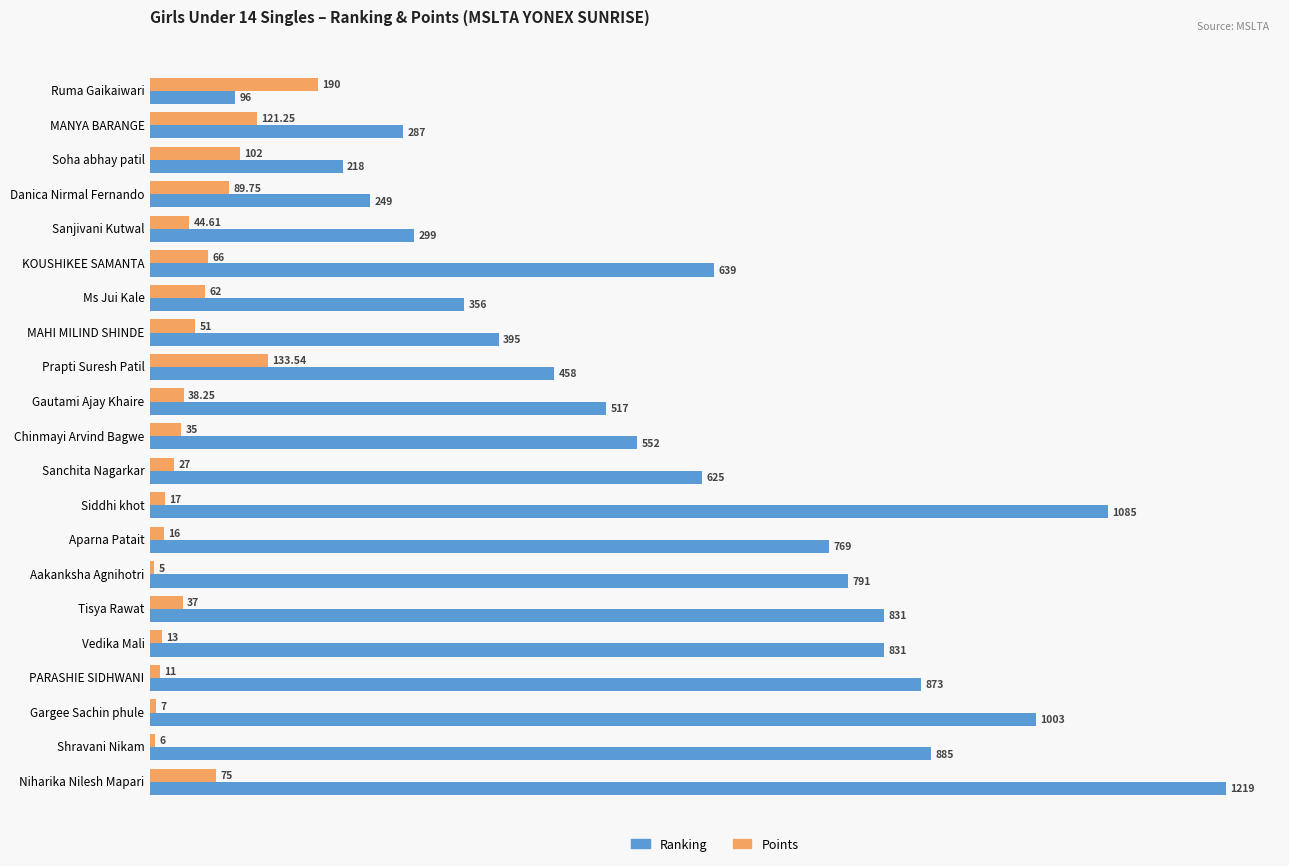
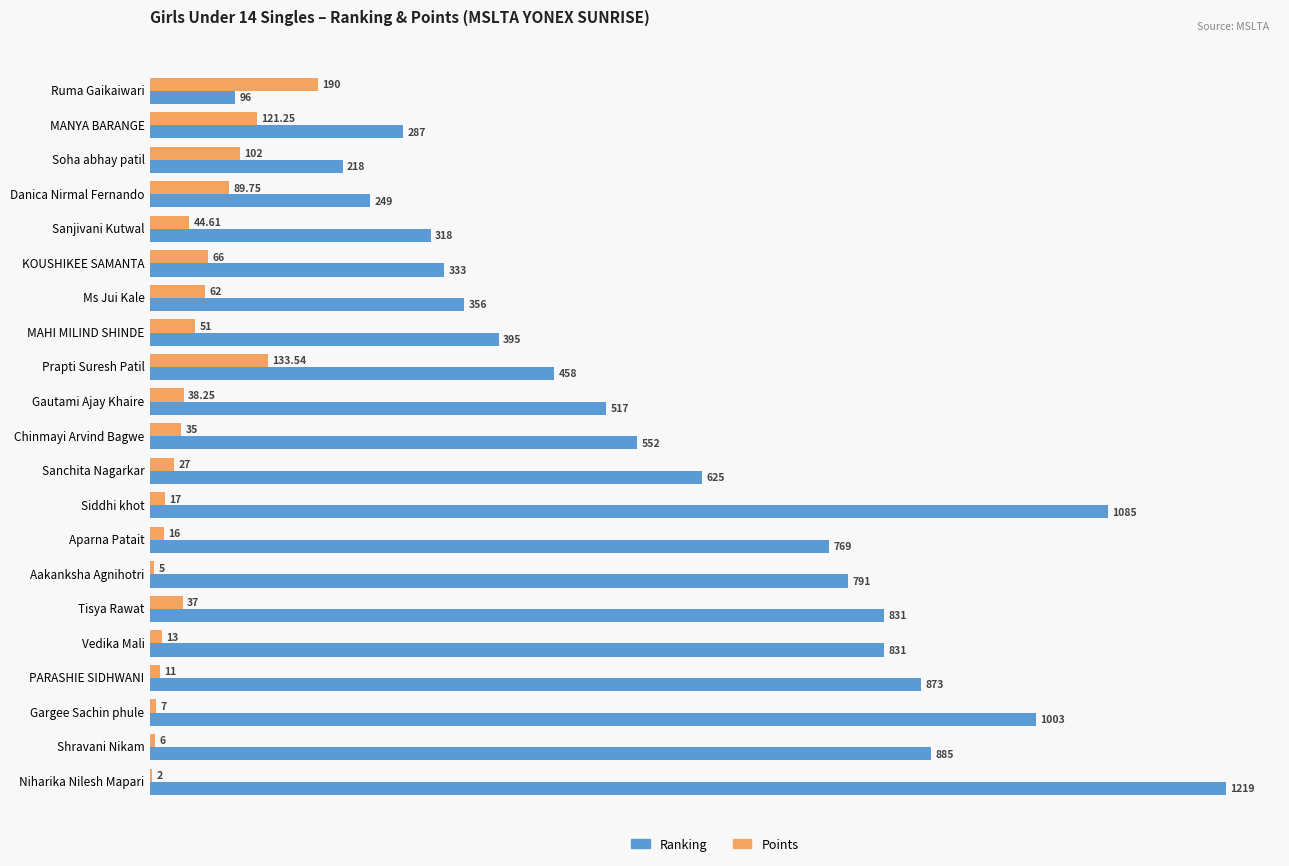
  {
    "Ranking": {
      "Ruma Gaikaiwari": 96,
      "MANYA BARANGE": 287,
      "Soha abhay patil": 218,
      "Danica Nirmal Fernando": 249,
-     "Sanjivani Kutwal": 299,
-     "KOUSHIKEE SAMANTA": 639,
+     "Sanjivani Kutwal": 318,
+     "KOUSHIKEE SAMANTA": 333,
      "Ms Jui Kale": 356,
      "MAHI MILIND SHINDE": 395,
      "Prapti Suresh Patil": 458,
      "Gautami Ajay Khaire": 517,
      "Chinmayi Arvind Bagwe": 552,
      "Sanchita Nagarkar": 625,
      "Siddhi khot": 1085,
      "Aparna Patait": 769,
      "Aakanksha Agnihotri": 791,
      "Tisya Rawat": 831,
      "Vedika Mali": 831,
      "PARASHIE SIDHWANI": 873,
      "Gargee Sachin phule": 1003,
      "Shravani Nikam": 885,
      "Niharika Nilesh Mapari": 1219
    },
    "Points": {
      "Ruma Gaikaiwari": 190,
      "MANYA BARANGE": 121.25,
      "Soha abhay patil": 102,
      "Danica Nirmal Fernando": 89.75,
      "Sanjivani Kutwal": 44.61,
      "KOUSHIKEE SAMANTA": 66,
      "Ms Jui Kale": 62,
      "MAHI MILIND SHINDE": 51,
      "Prapti Suresh Patil": 133.54,
      "Gautami Ajay Khaire": 38.25,
      "Chinmayi Arvind Bagwe": 35,
      "Sanchita Nagarkar": 27,
      "Siddhi khot": 17,
      "Aparna Patait": 16,
      "Aakanksha Agnihotri": 5,
      "Tisya Rawat": 37,
      "Vedika Mali": 13,
      "PARASHIE SIDHWANI": 11,
      "Gargee Sachin phule": 7,
      "Shravani Nikam": 6,
-     "Niharika Nilesh Mapari": 75
+     "Niharika Nilesh Mapari": 2
    }
  }
